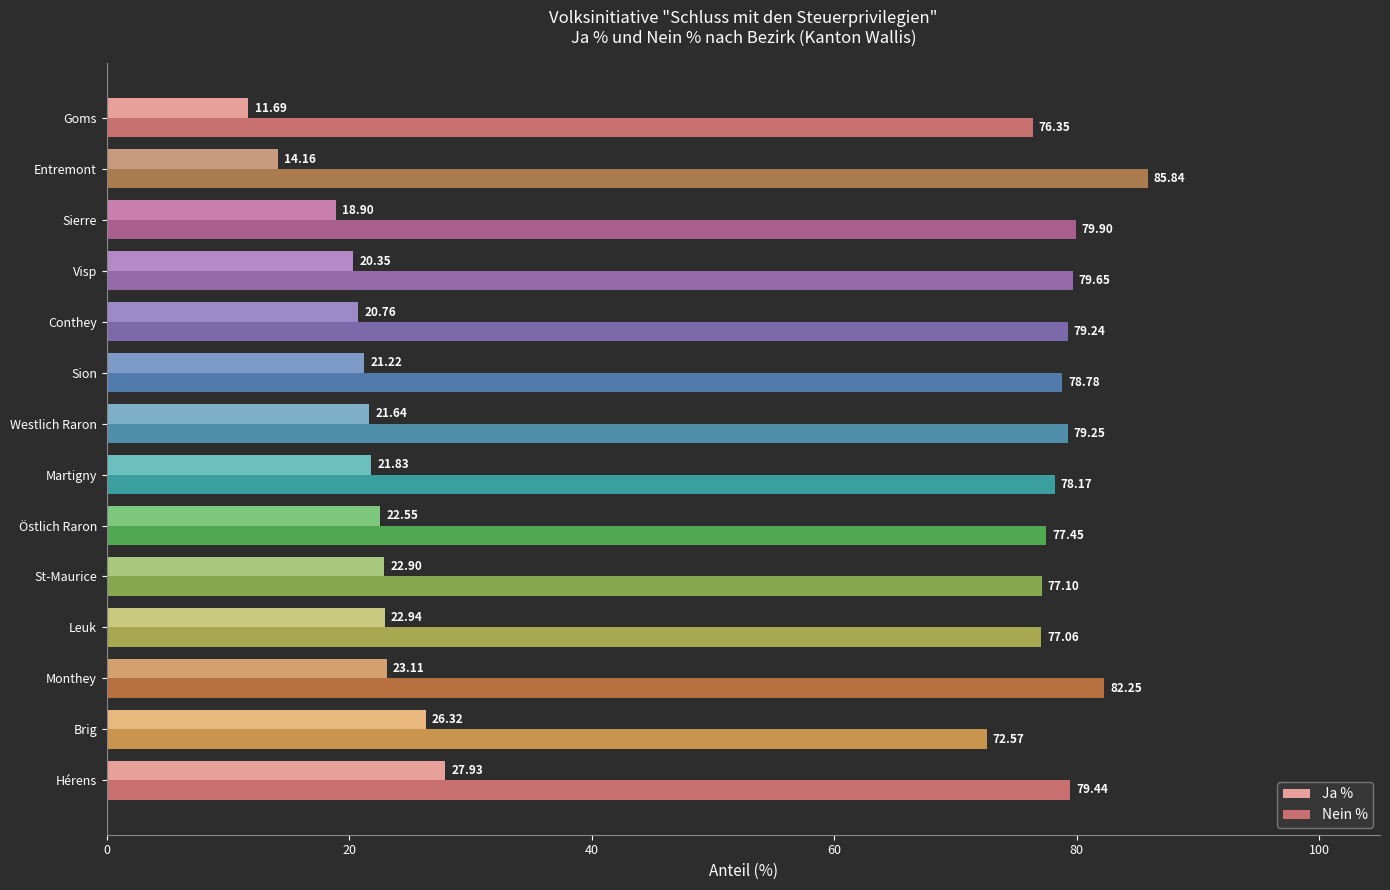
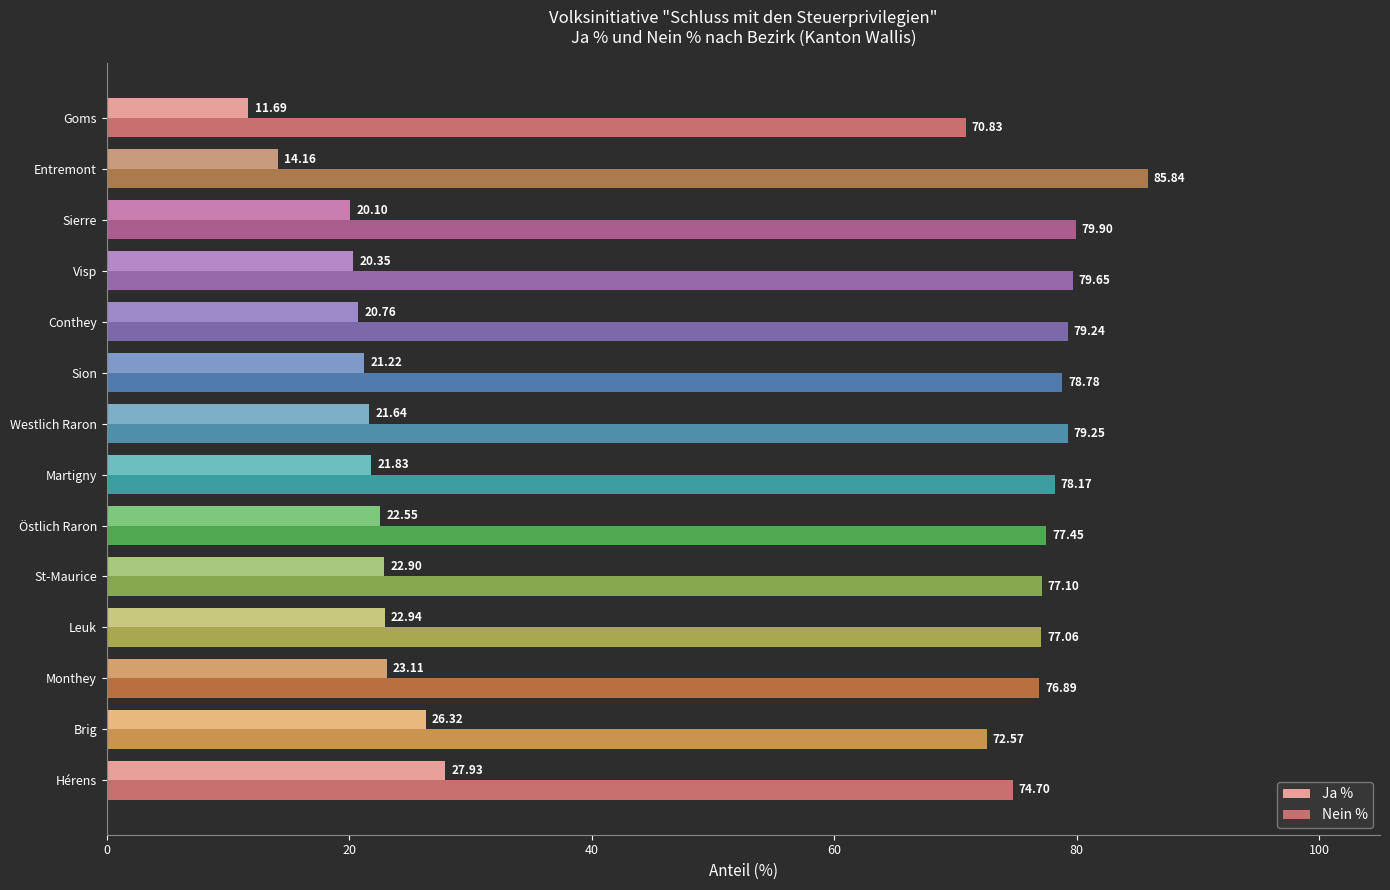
  {
    "Ja %": {
      "Goms": 11.69,
      "Entremont": 14.16,
-     "Sierre": 18.90,
+     "Sierre": 20.10,
      "Visp": 20.35,
      "Conthey": 20.76,
      "Sion": 21.22,
      "Westlich Raron": 21.64,
      "Martigny": 21.83,
      "Östlich Raron": 22.55,
      "St-Maurice": 22.90,
      "Leuk": 22.94,
      "Monthey": 23.11,
      "Brig": 26.32,
      "Hérens": 27.93
    },
    "Nein %": {
-     "Goms": 76.35,
+     "Goms": 70.83,
      "Entremont": 85.84,
      "Sierre": 79.90,
      "Visp": 79.65,
      "Conthey": 79.24,
      "Sion": 78.78,
      "Westlich Raron": 79.25,
      "Martigny": 78.17,
      "Östlich Raron": 77.45,
      "St-Maurice": 77.10,
      "Leuk": 77.06,
-     "Monthey": 82.25,
+     "Monthey": 76.89,
      "Brig": 72.57,
-     "Hérens": 79.44
+     "Hérens": 74.70
    }
  }
